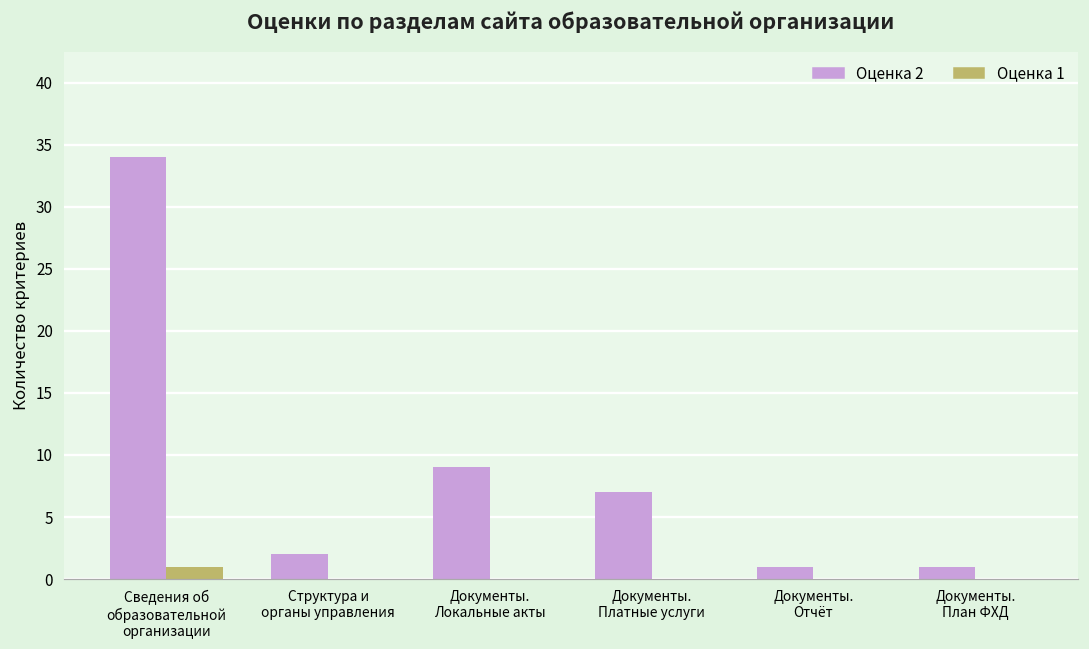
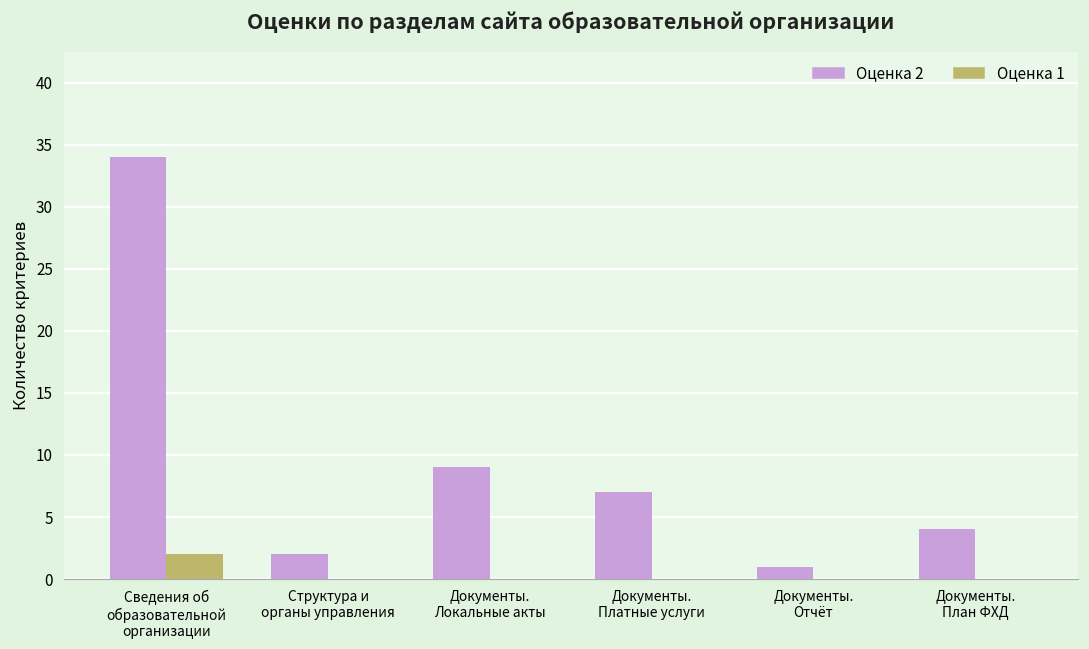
  {
    "Оценка 2": {
      "Сведения об образовательной организации": 34,
      "Структура и органы управления": 2,
      "Документы. Локальные акты": 9,
      "Документы. Платные услуги": 7,
      "Документы. Отчёт": 1,
-     "Документы. План ФХД": 1
+     "Документы. План ФХД": 4
    },
    "Оценка 1": {
-     "Сведения об образовательной организации": 1,
+     "Сведения об образовательной организации": 2,
      "Структура и органы управления": 0,
      "Документы. Локальные акты": 0,
      "Документы. Платные услуги": 0,
      "Документы. Отчёт": 0,
      "Документы. План ФХД": 0
    }
  }
